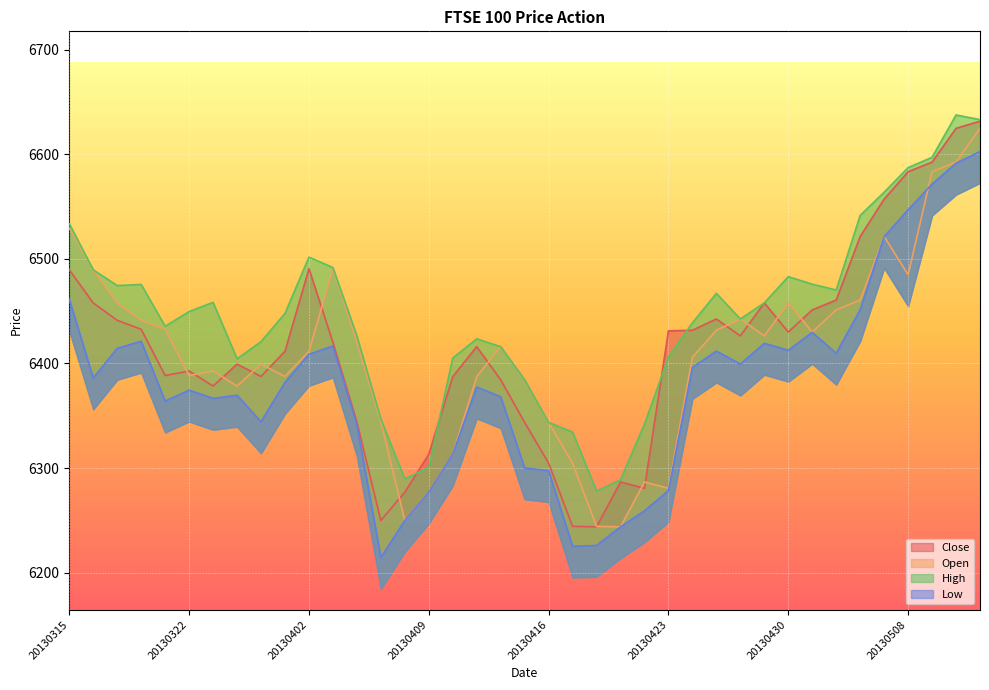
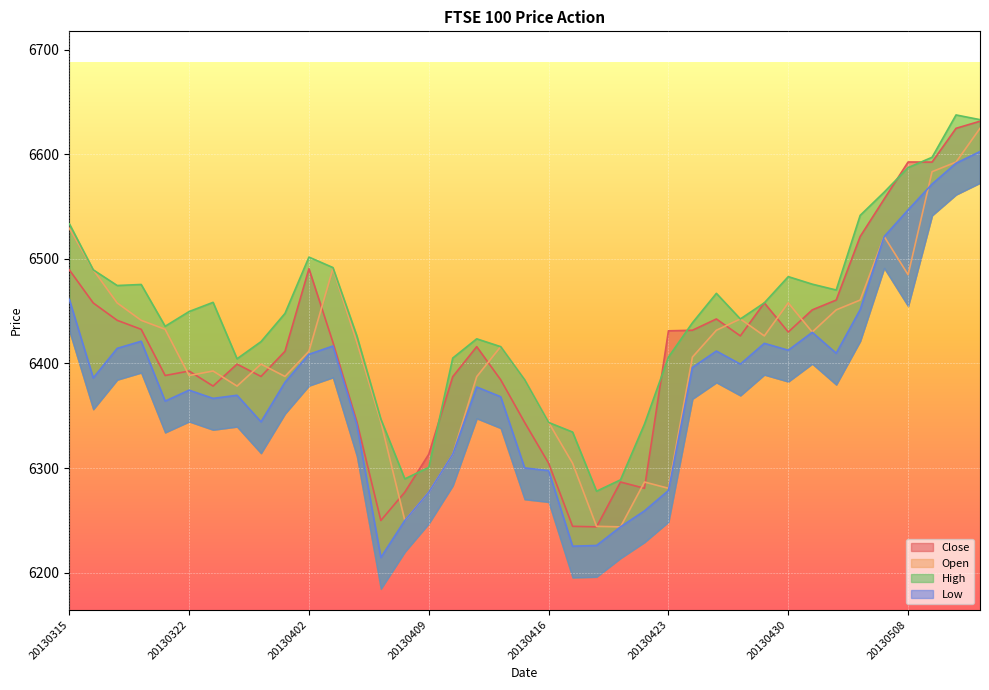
  {
    "Close": {
      "20130315": 6490,
      "20130322": 6393,
      "20130402": 6491,
      "20130409": 6313,
      "20130416": 6305,
      "20130423": 6431,
      "20130430": 6430,
-     "20130508": 6584
+     "20130508": 6593
    },
    "Open": {
      "20130315": 6529,
      "20130322": 6389,
      "20130402": 6412,
      "20130430": 6458,
      "20130508": 6485
    },
    "High": {
      "20130315": 6534,
      "20130322": 6450,
      "20130402": 6502,
      "20130409": 6301,
      "20130423": 6406,
      "20130430": 6483,
      "20130508": 6587
    },
    "Low": {
      "20130315": 6461,
      "20130322": 6375,
      "20130402": 6409,
      "20130416": 6298,
      "20130430": 6413,
      "20130508": 6547
    }
  }
